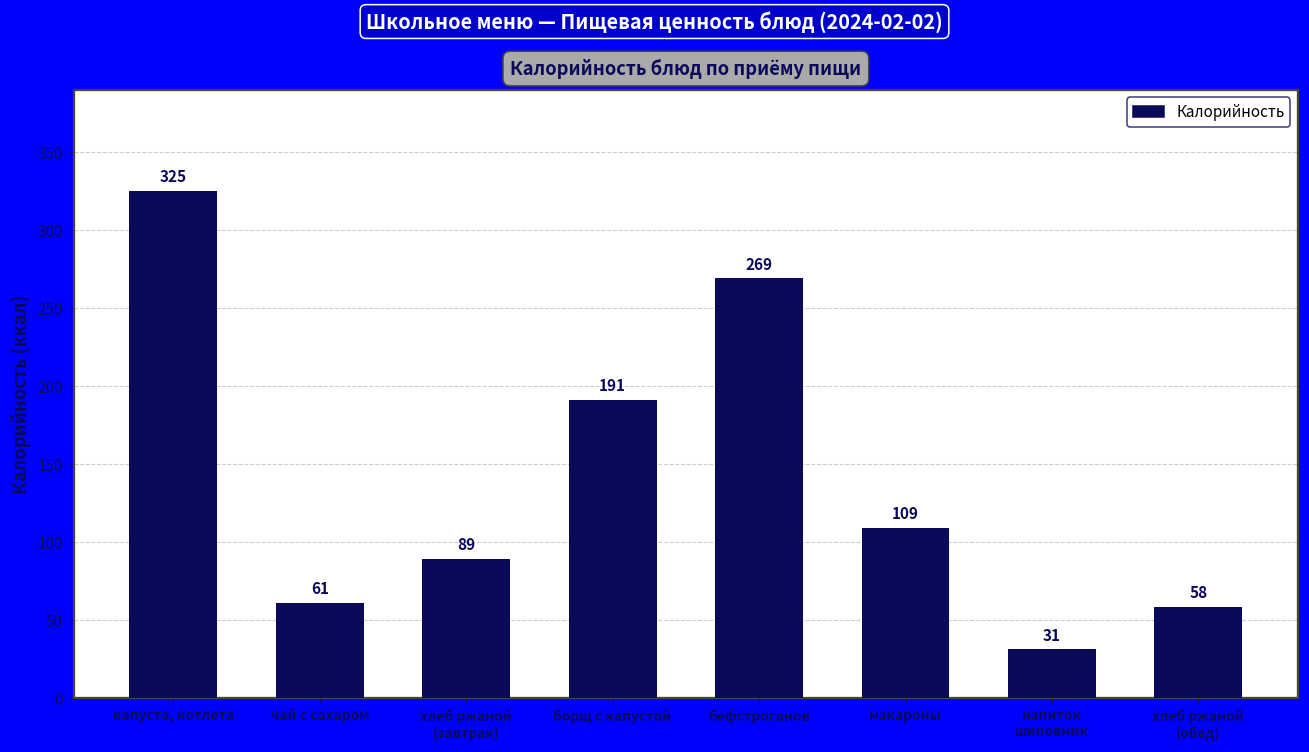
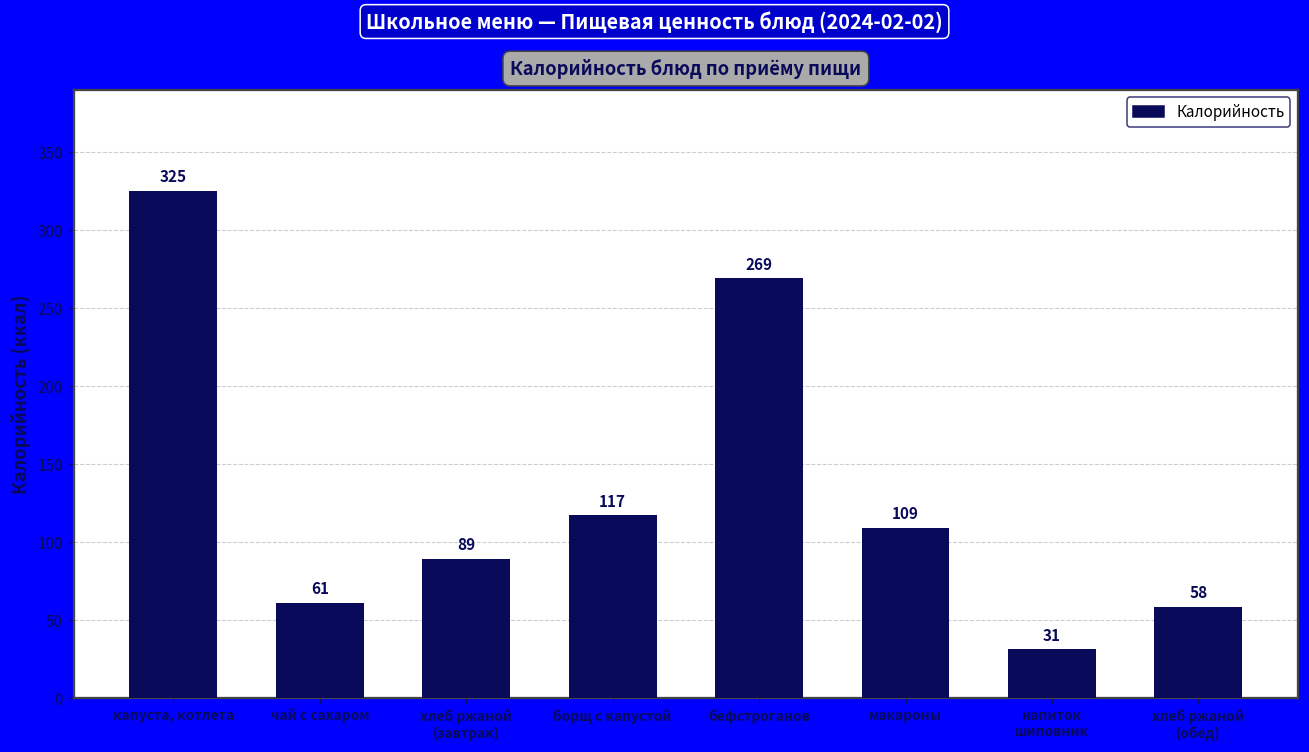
  {
    "капуста, котлета": 325,
    "чай с сахаром": 61,
    "хлеб ржаной (завтрак)": 89,
-   "борщ с капустой": 191,
+   "борщ с капустой": 117,
    "бефстроганов": 269,
    "макароны": 109,
    "напиток шиповник": 31,
    "хлеб ржаной (обед)": 58
  }
